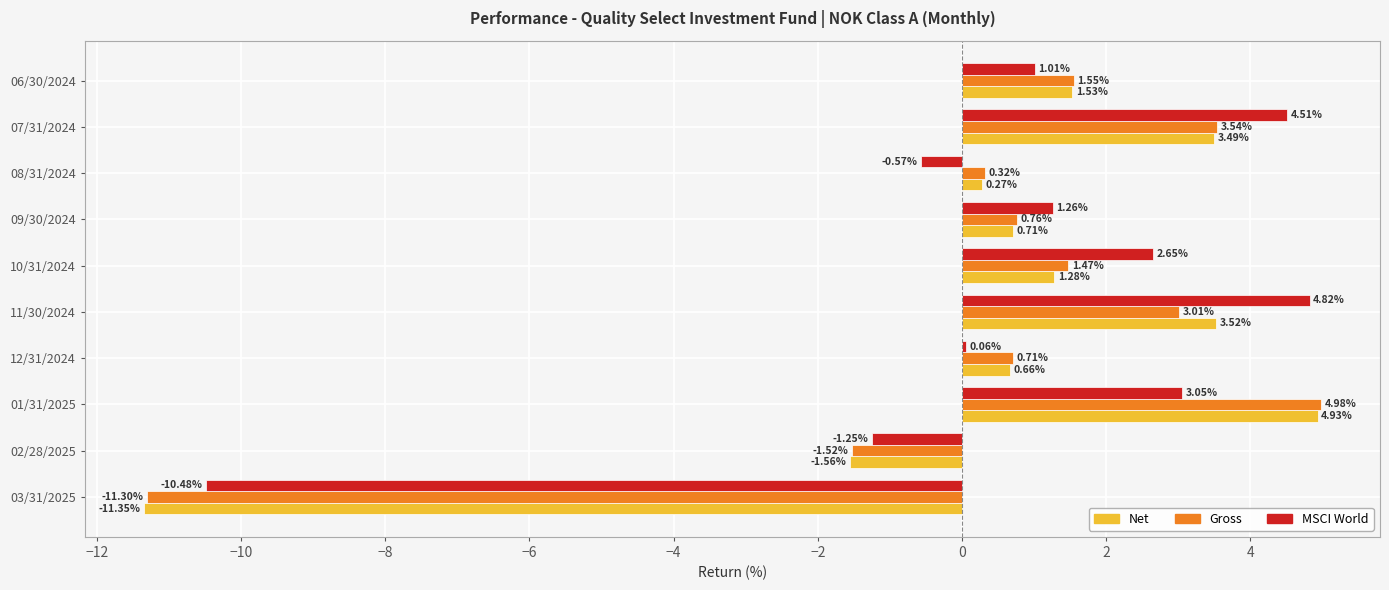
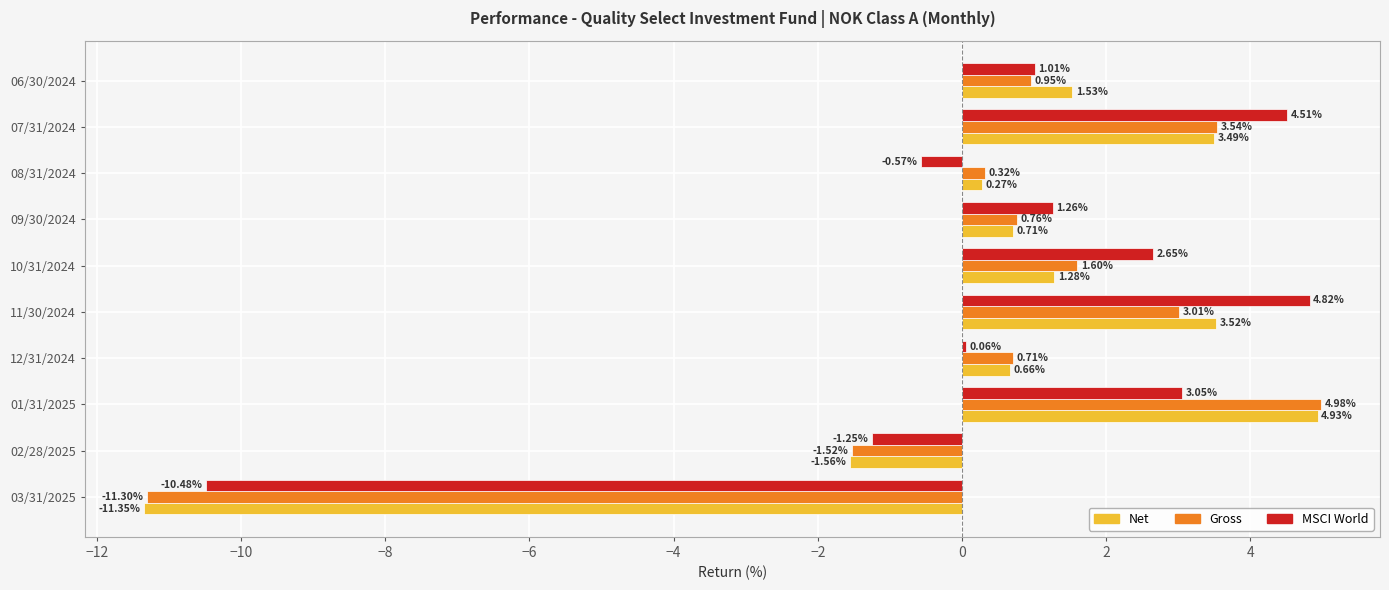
  {
    "Net": {
      "06/30/2024": "1.53%",
      "07/31/2024": "3.49%",
      "08/31/2024": "0.27%",
      "09/30/2024": "0.71%",
      "10/31/2024": "1.28%",
      "11/30/2024": "3.52%",
      "12/31/2024": "0.66%",
      "01/31/2025": "4.93%",
      "02/28/2025": "-1.56%",
      "03/31/2025": "-11.35%"
    },
    "Gross": {
-     "06/30/2024": "1.55%",
+     "06/30/2024": "0.95%",
      "07/31/2024": "3.54%",
      "08/31/2024": "0.32%",
      "09/30/2024": "0.76%",
-     "10/31/2024": "1.47%",
+     "10/31/2024": "1.60%",
      "11/30/2024": "3.01%",
      "12/31/2024": "0.71%",
      "01/31/2025": "4.98%",
      "02/28/2025": "-1.52%",
      "03/31/2025": "-11.30%"
    },
    "MSCI World": {
      "06/30/2024": "1.01%",
      "07/31/2024": "4.51%",
      "08/31/2024": "-0.57%",
      "09/30/2024": "1.26%",
      "10/31/2024": "2.65%",
      "11/30/2024": "4.82%",
      "12/31/2024": "0.06%",
      "01/31/2025": "3.05%",
      "02/28/2025": "-1.25%",
      "03/31/2025": "-10.48%"
    }
  }
